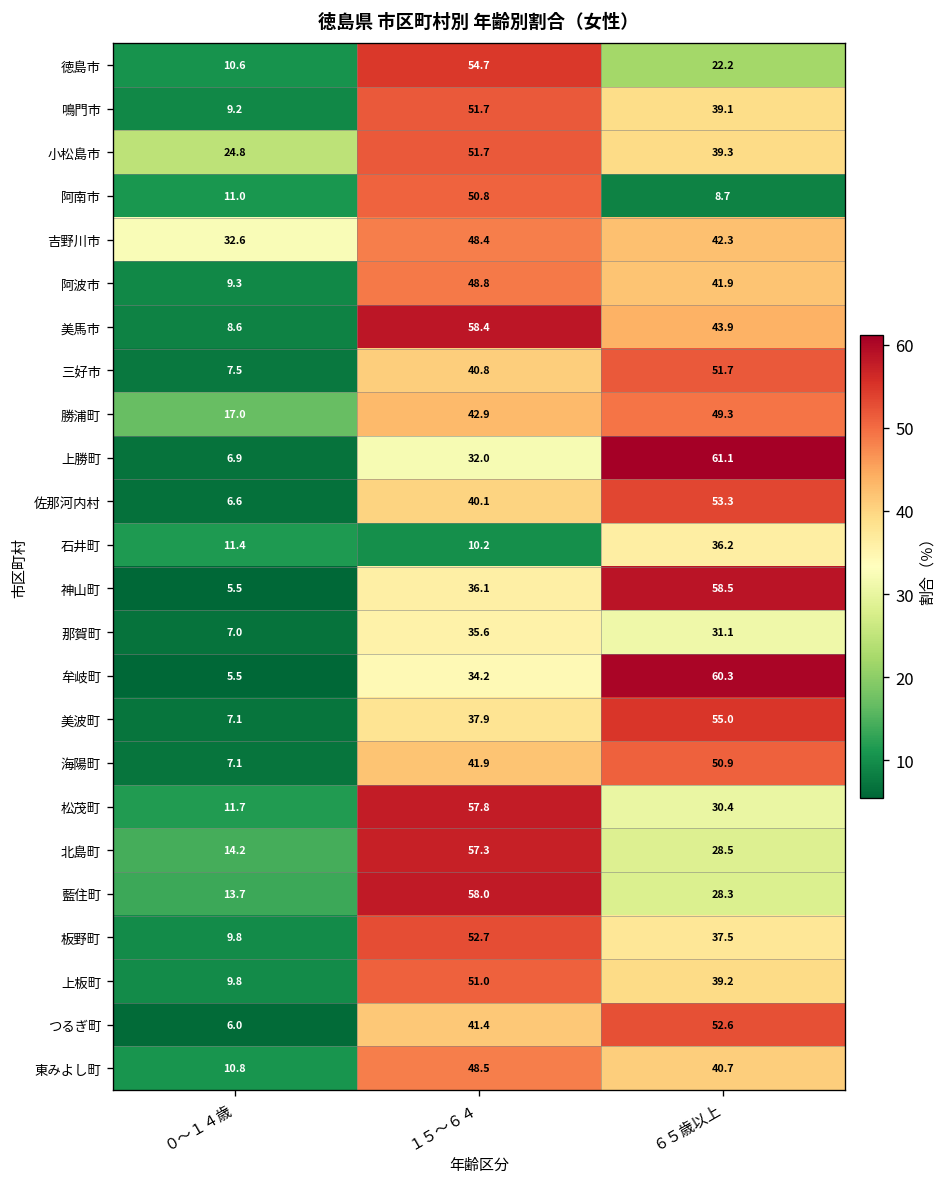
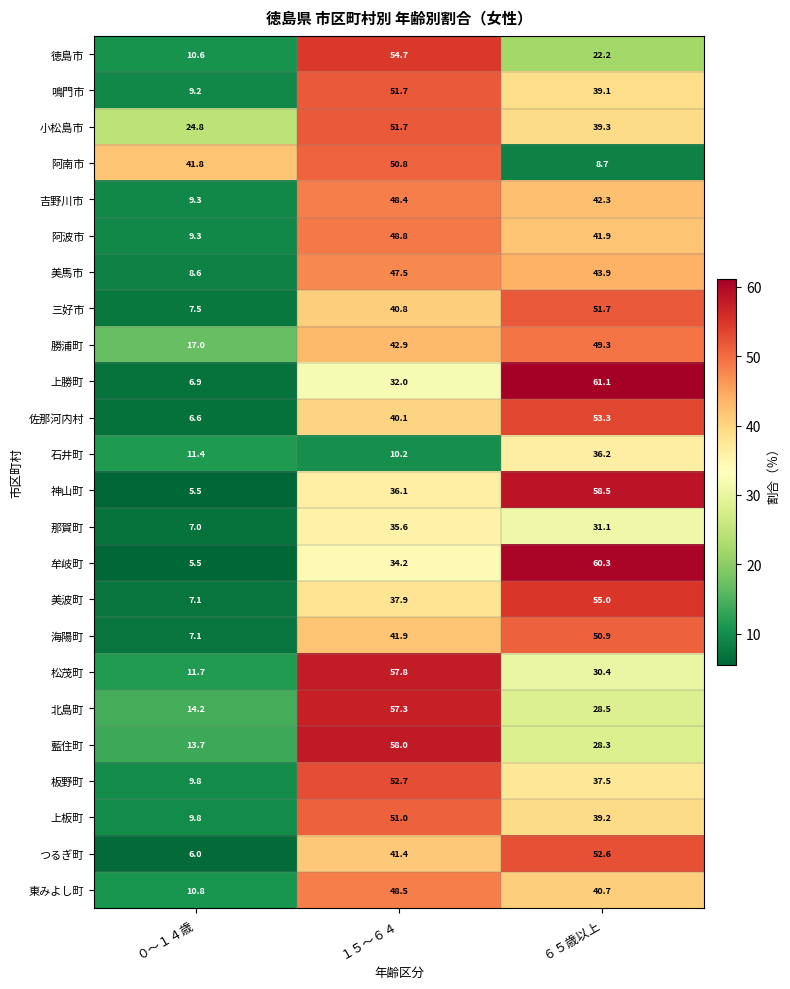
  {
    "徳島市": {
      "０～１４歳": 10.6,
      "１５～６４": 54.7,
      "６５歳以上": 22.2
    },
    "鳴門市": {
      "０～１４歳": 9.2,
      "１５～６４": 51.7,
      "６５歳以上": 39.1
    },
    "小松島市": {
      "０～１４歳": 24.8,
      "１５～６４": 51.7,
      "６５歳以上": 39.3
    },
    "阿南市": {
-     "０～１４歳": 11.0,
+     "０～１４歳": 41.8,
      "１５～６４": 50.8,
      "６５歳以上": 8.7
    },
    "吉野川市": {
-     "０～１４歳": 32.6,
+     "０～１４歳": 9.3,
      "１５～６４": 48.4,
      "６５歳以上": 42.3
    },
    "阿波市": {
      "０～１４歳": 9.3,
      "１５～６４": 48.8,
      "６５歳以上": 41.9
    },
    "美馬市": {
      "０～１４歳": 8.6,
-     "１５～６４": 58.4,
+     "１５～６４": 47.5,
      "６５歳以上": 43.9
    },
    "三好市": {
      "０～１４歳": 7.5,
      "１５～６４": 40.8,
      "６５歳以上": 51.7
    },
    "勝浦町": {
      "０～１４歳": 17.0,
      "１５～６４": 42.9,
      "６５歳以上": 49.3
    },
    "上勝町": {
      "０～１４歳": 6.9,
      "１５～６４": 32.0,
      "６５歳以上": 61.1
    },
    "佐那河内村": {
      "０～１４歳": 6.6,
      "１５～６４": 40.1,
      "６５歳以上": 53.3
    },
    "石井町": {
      "０～１４歳": 11.4,
      "１５～６４": 10.2,
      "６５歳以上": 36.2
    },
    "神山町": {
      "０～１４歳": 5.5,
      "１５～６４": 36.1,
      "６５歳以上": 58.5
    },
    "那賀町": {
      "０～１４歳": 7.0,
      "１５～６４": 35.6,
      "６５歳以上": 31.1
    },
    "牟岐町": {
      "０～１４歳": 5.5,
      "１５～６４": 34.2,
      "６５歳以上": 60.3
    },
    "美波町": {
      "０～１４歳": 7.1,
      "１５～６４": 37.9,
      "６５歳以上": 55.0
    },
    "海陽町": {
      "０～１４歳": 7.1,
      "１５～６４": 41.9,
      "６５歳以上": 50.9
    },
    "松茂町": {
      "０～１４歳": 11.7,
      "１５～６４": 57.8,
      "６５歳以上": 30.4
    },
    "北島町": {
      "０～１４歳": 14.2,
      "１５～６４": 57.3,
      "６５歳以上": 28.5
    },
    "藍住町": {
      "０～１４歳": 13.7,
      "１５～６４": 58.0,
      "６５歳以上": 28.3
    },
    "板野町": {
      "０～１４歳": 9.8,
      "１５～６４": 52.7,
      "６５歳以上": 37.5
    },
    "上板町": {
      "０～１４歳": 9.8,
      "１５～６４": 51.0,
      "６５歳以上": 39.2
    },
    "つるぎ町": {
      "０～１４歳": 6.0,
      "１５～６４": 41.4,
      "６５歳以上": 52.6
    },
    "東みよし町": {
      "０～１４歳": 10.8,
      "１５～６４": 48.5,
      "６５歳以上": 40.7
    }
  }
